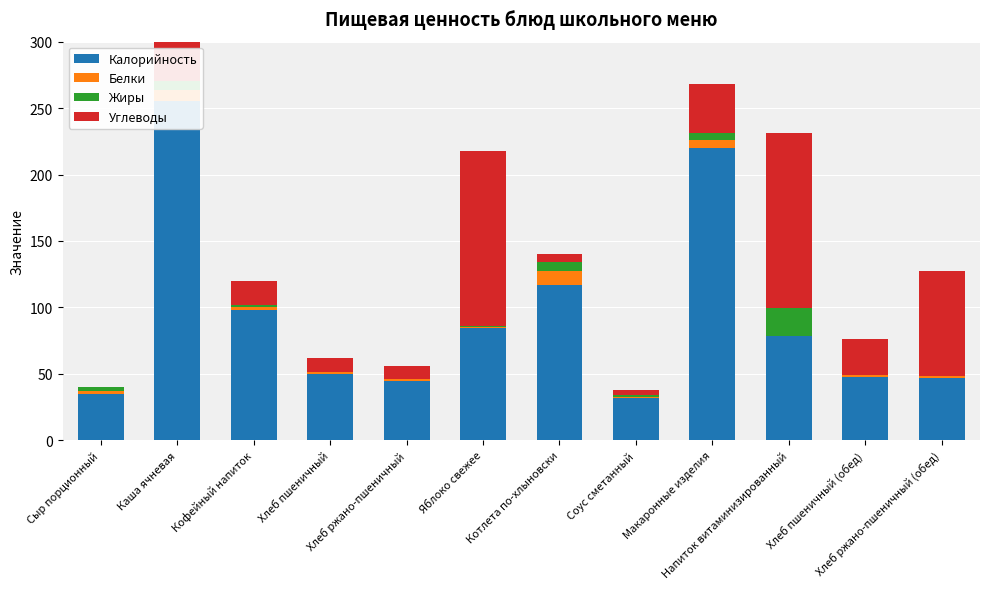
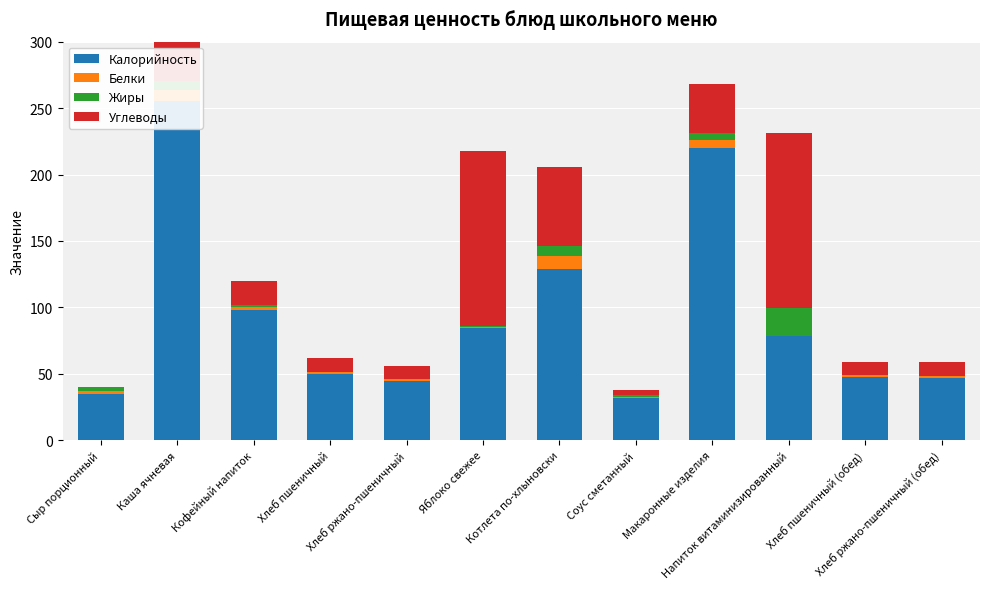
  {
    "Калорийность": {
      "Сыр порционный": 35,
      "Кофейный напиток": 98,
      "Хлеб пшеничный": 50,
      "Хлеб ржано-пшеничный": 45,
      "Яблоко свежее": 84,
-     "Котлета по-хлыновски": 117,
+     "Котлета по-хлыновски": 129,
      "Соус сметанный": 32,
      "Макаронные изделия": 220,
      "Напиток витаминизированный": 79,
      "Хлеб пшеничный (обед)": 47,
      "Хлеб ржано-пшеничный (обед)": 47
    },
    "Белки": {
      "Сыр порционный": 3,
      "Кофейный напиток": 2,
      "Котлета по-хлыновски": 10,
      "Макаронные изделия": 6,
      "Напиток витаминизированный": 0
    },
    "Жиры": {
      "Сыр порционный": 3,
      "Кофейный напиток": 2,
      "Котлета по-хлыновски": 7,
      "Макаронные изделия": 5,
      "Напиток витаминизированный": 21
    },
    "Углеводы": {
      "Сыр порционный": 0,
      "Кофейный напиток": 18,
      "Хлеб пшеничный": 10,
      "Хлеб ржано-пшеничный": 10,
      "Яблоко свежее": 132,
-     "Котлета по-хлыновски": 6,
+     "Котлета по-хлыновски": 59,
      "Соус сметанный": 4,
      "Макаронные изделия": 37,
      "Напиток витаминизированный": 131,
-     "Хлеб пшеничный (обед)": 27,
-     "Хлеб ржано-пшеничный (обед)": 79
+     "Хлеб пшеничный (обед)": 10,
+     "Хлеб ржано-пшеничный (обед)": 10
    }
  }
